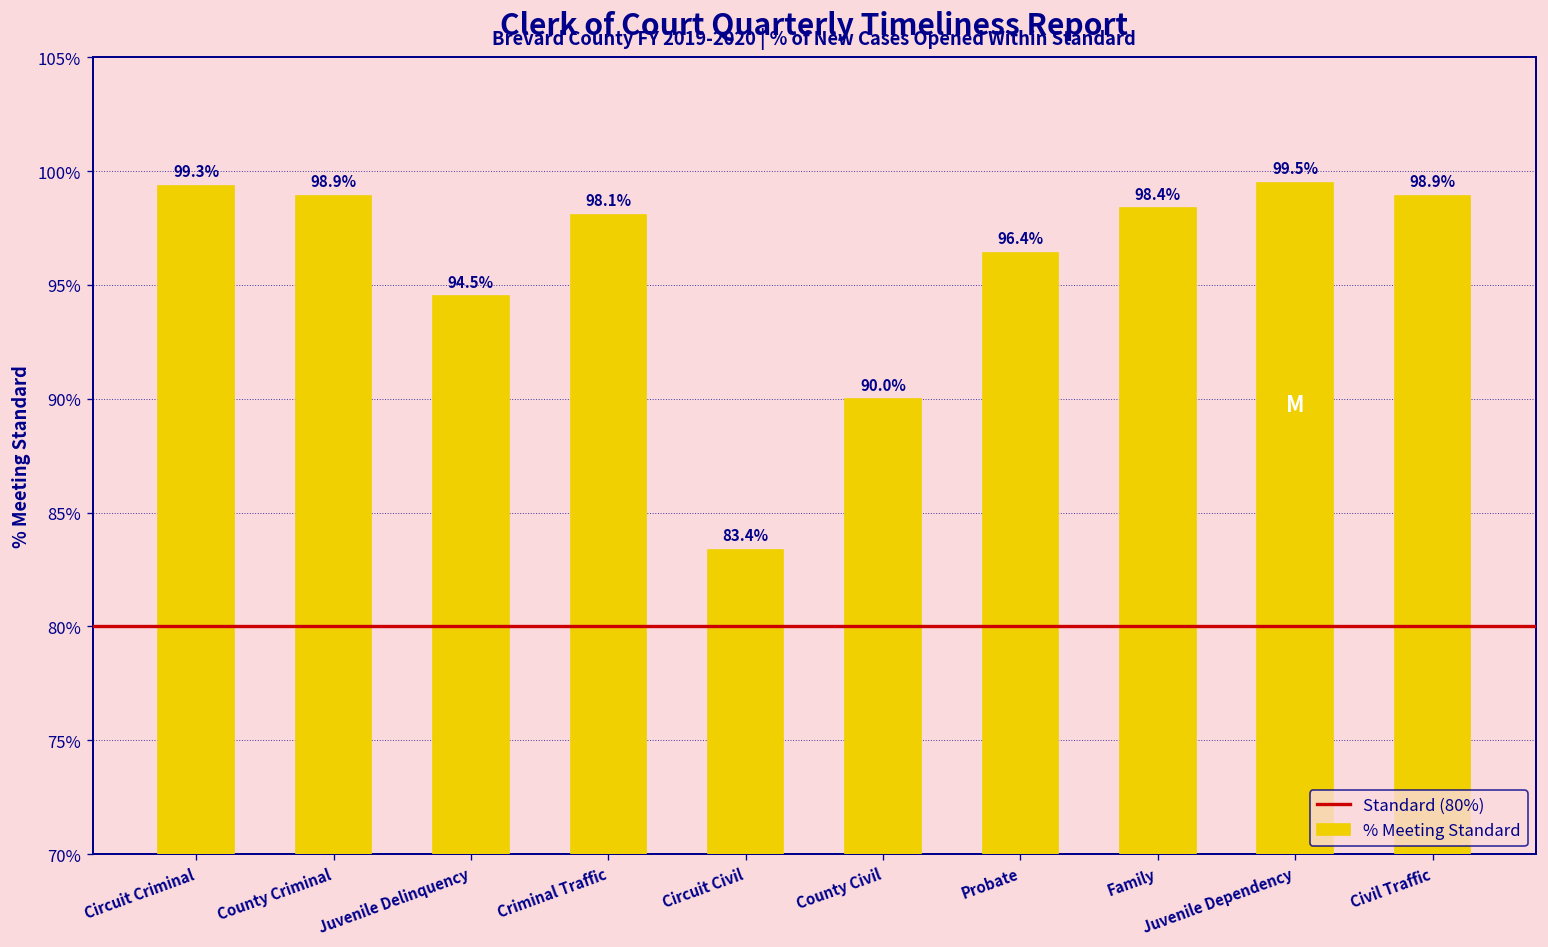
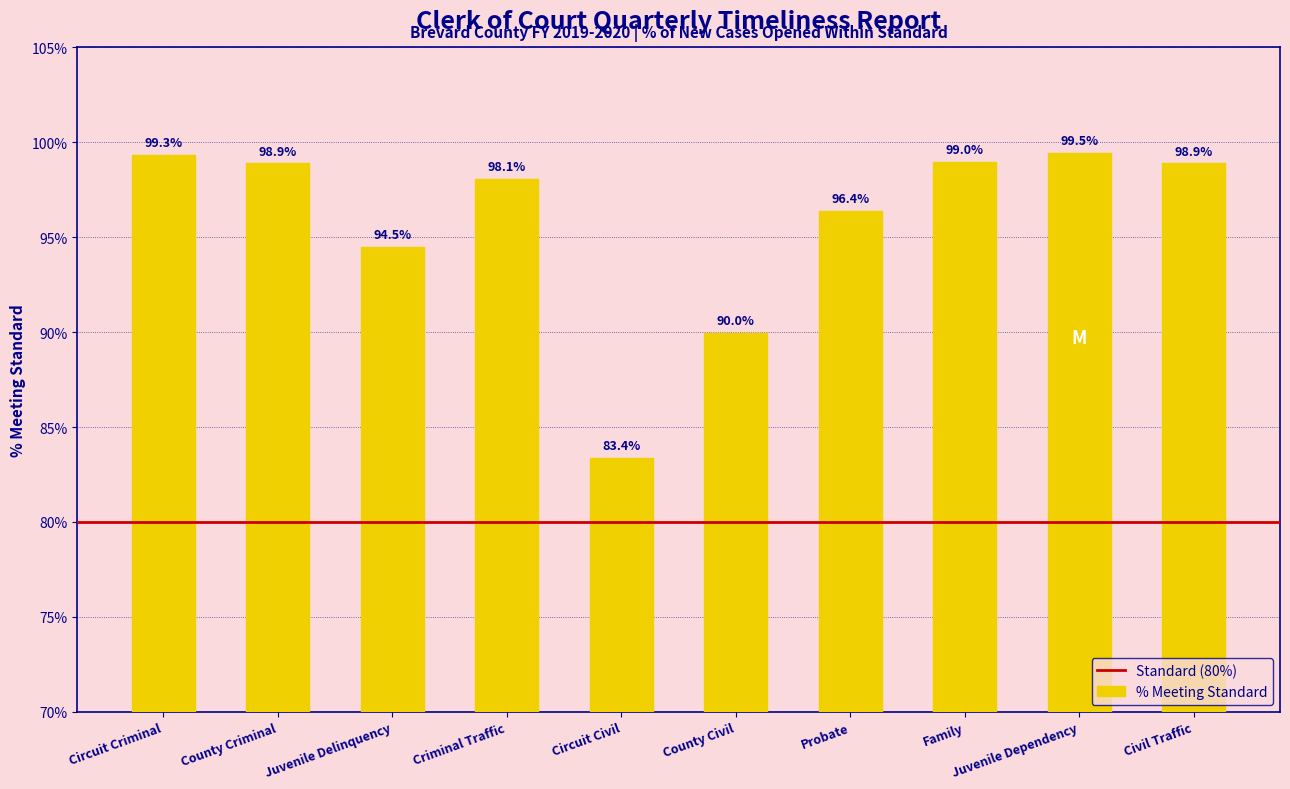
  {
    "Circuit Criminal": "99.3%",
    "County Criminal": "98.9%",
    "Juvenile Delinquency": "94.5%",
    "Criminal Traffic": "98.1%",
    "Circuit Civil": "83.4%",
    "County Civil": "90.0%",
    "Probate": "96.4%",
-   "Family": "98.4%",
+   "Family": "99.0%",
    "Juvenile Dependency": "99.5%",
    "Civil Traffic": "98.9%"
  }
